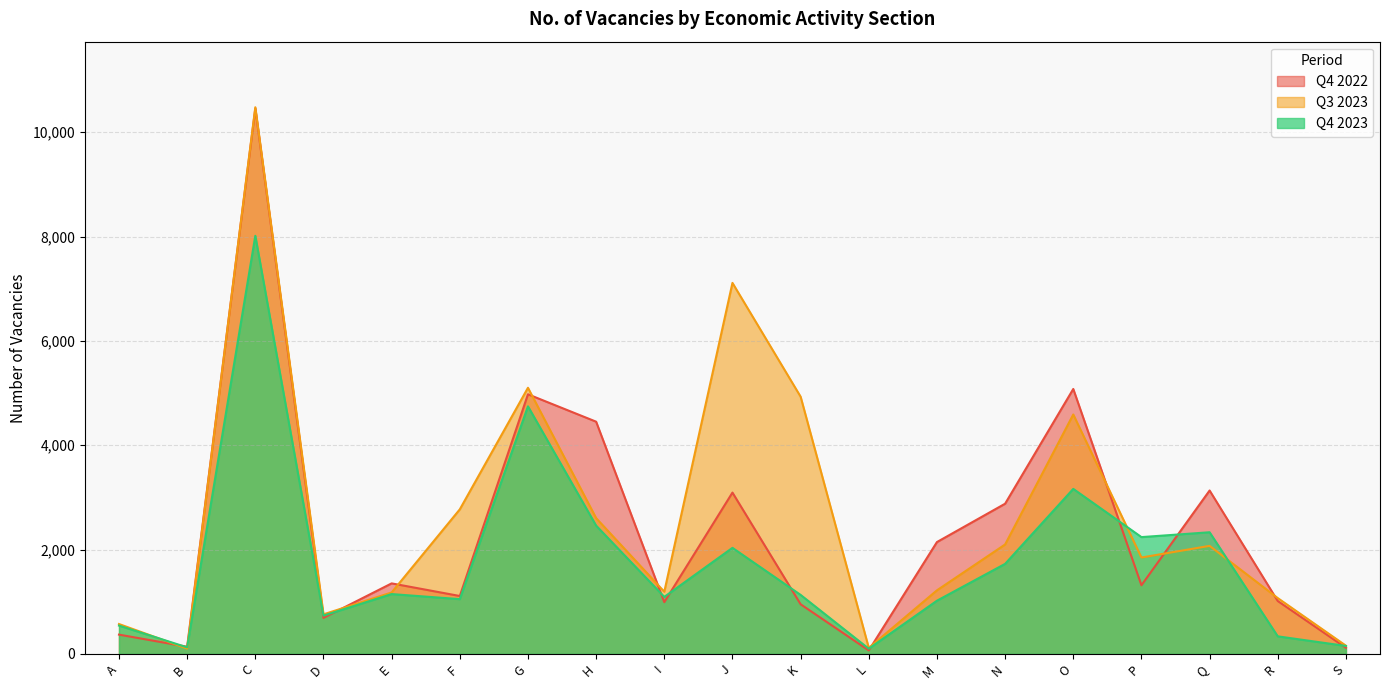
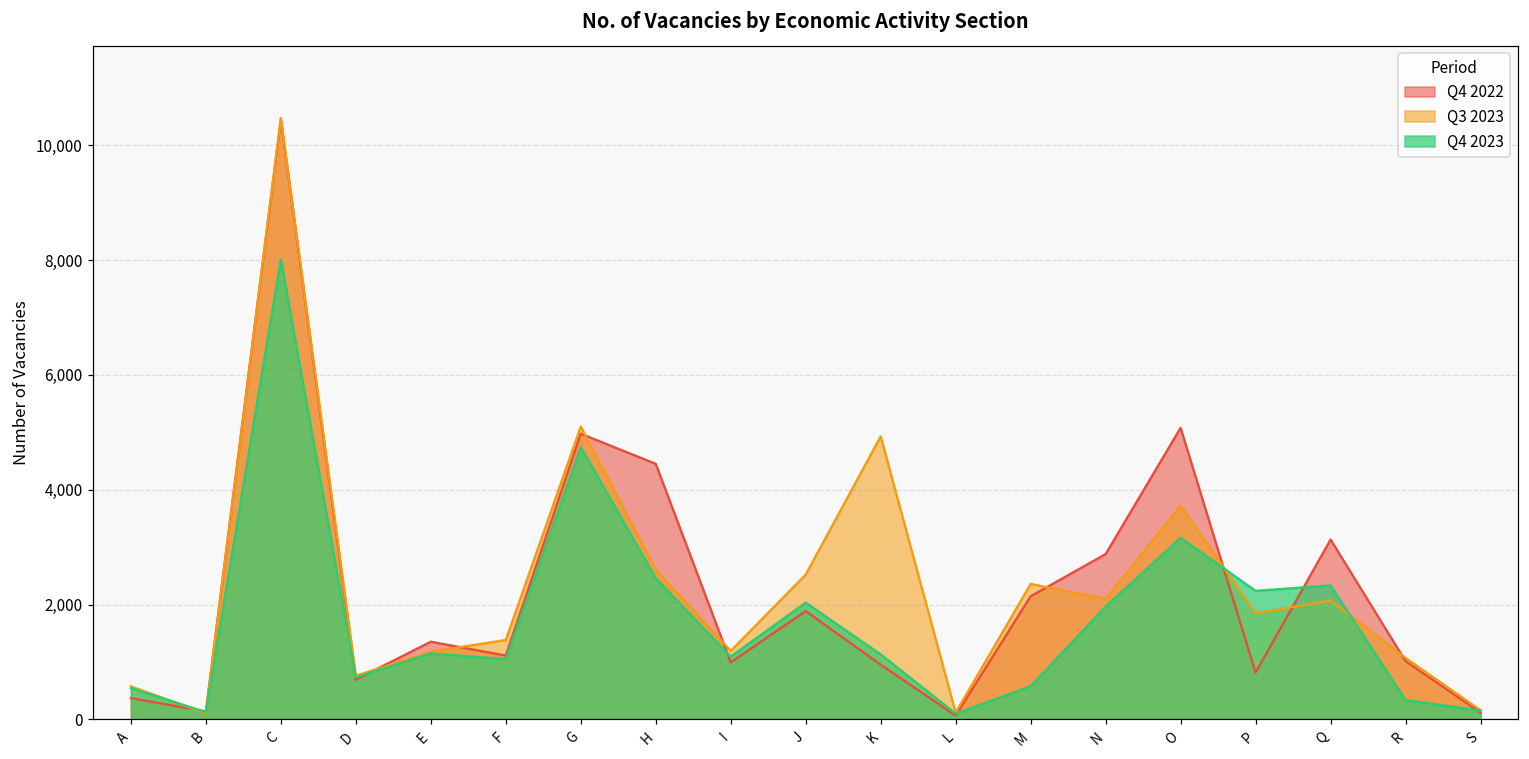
  {
    "Q4 2022": {
      "A": "400",
      "E": "1,400",
      "F": "1,100",
      "G": "5,000",
      "H": "4,500",
      "I": "1,000",
-     "J": "3,100",
+     "J": "1,900",
      "K": "1,000",
      "M": "2,100",
      "N": "2,900",
      "O": "5,100",
-     "P": "1,300",
+     "P": "800",
      "Q": "3,100",
      "R": "1,000"
    },
    "Q3 2023": {
-     "F": "2,800",
+     "F": "1,400",
      "G": "5,100",
      "H": "2,600",
      "I": "1,200",
-     "J": "7,100",
+     "J": "2,500",
      "K": "4,900",
-     "M": "1,200",
+     "M": "2,400",
      "N": "2,100",
-     "O": "4,600",
+     "O": "3,700",
      "P": "1,800",
      "Q": "2,100",
      "R": "1,100"
    },
    "Q4 2023": {
      "C": "8,000",
      "F": "1,100",
      "G": "4,700",
      "H": "2,500",
      "I": "1,100",
      "J": "2,000",
      "K": "1,100",
-     "M": "1,000",
-     "N": "1,700",
+     "M": "600",
+     "N": "2,000",
      "O": "3,200",
      "P": "2,200",
      "Q": "2,300",
      "R": "300"
    }
  }
